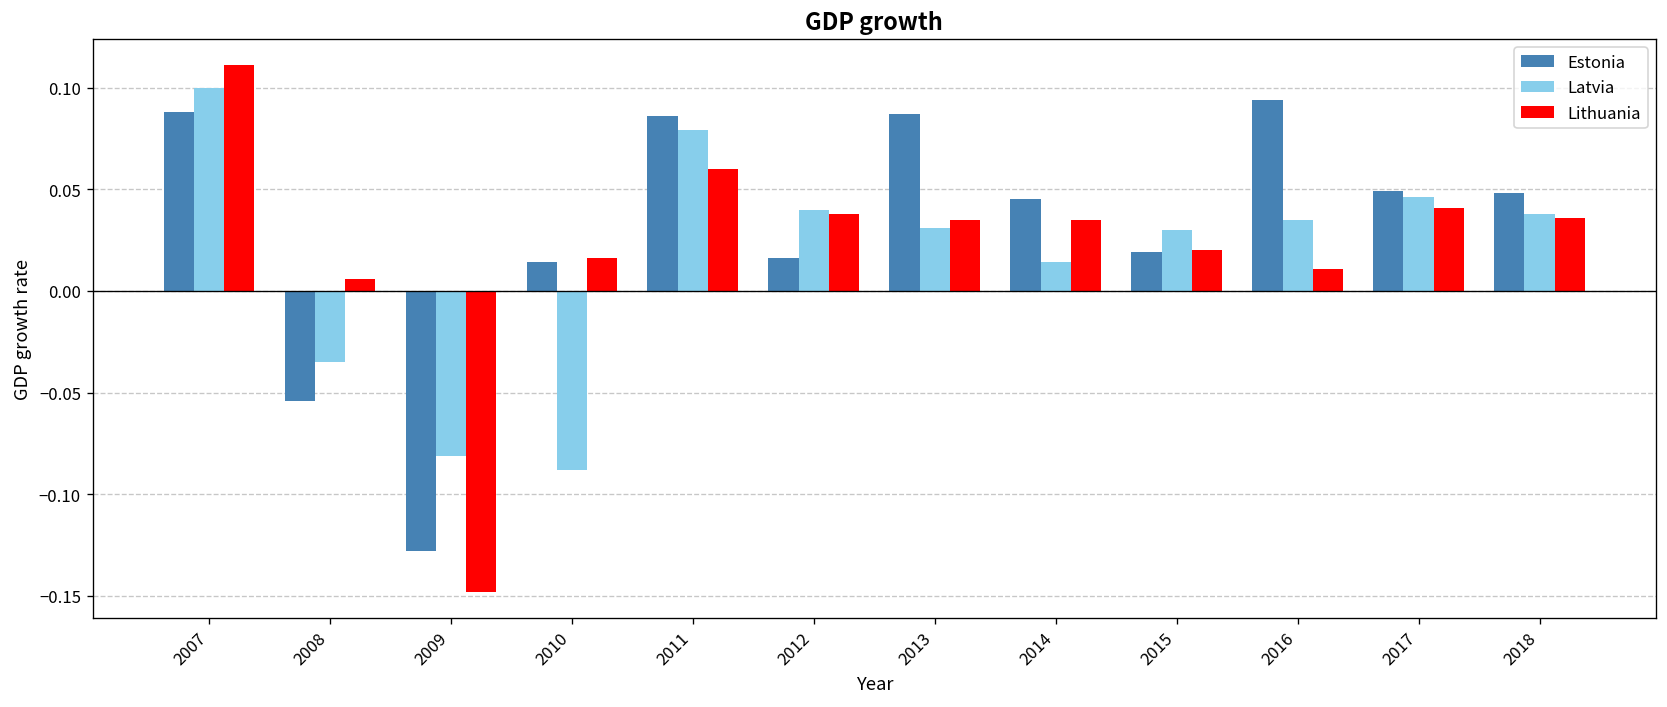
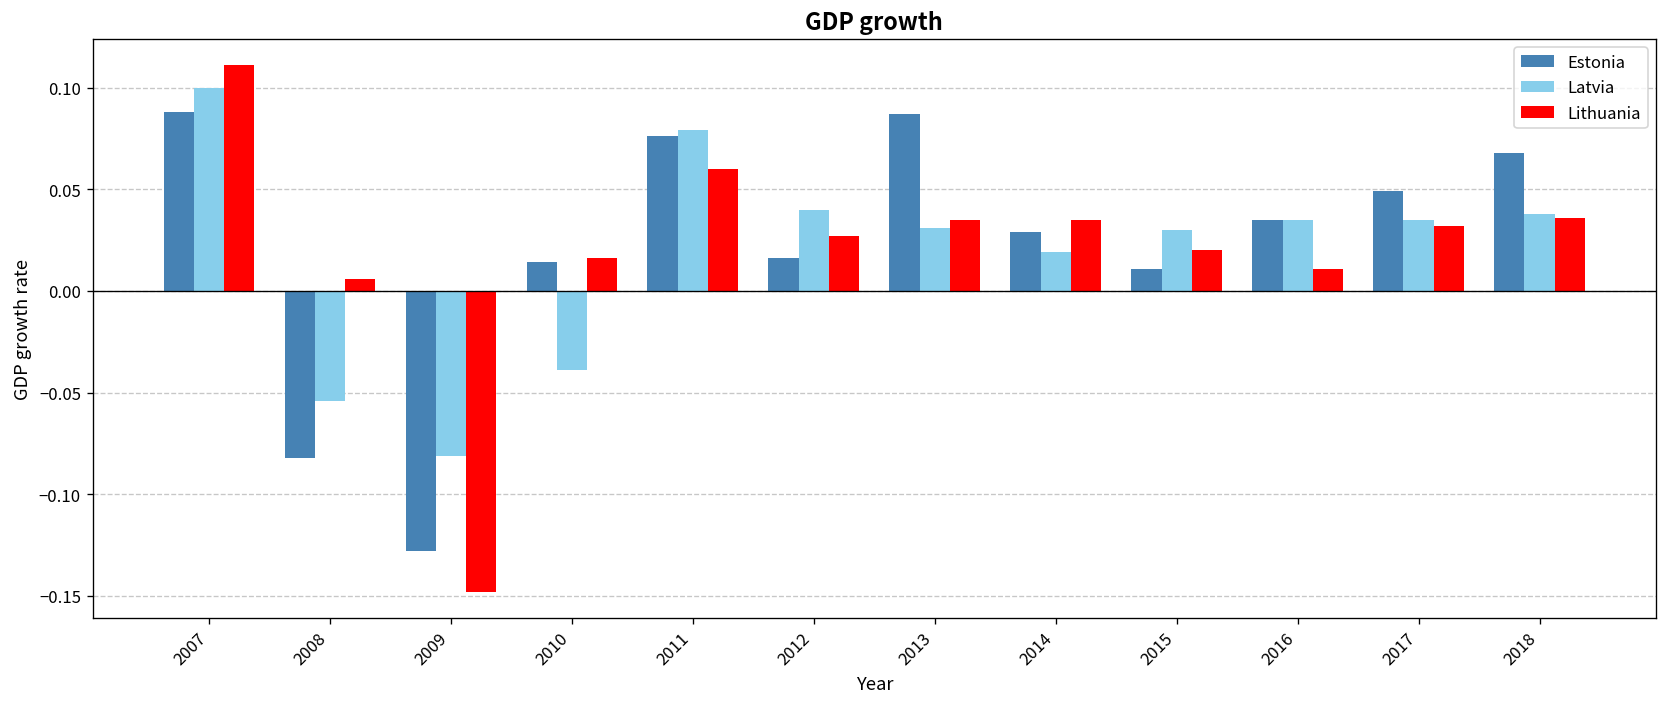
  {
    "Estonia": {
      "2007": 0.088,
-     "2008": -0.054,
+     "2008": -0.082,
      "2009": -0.128,
      "2010": 0.014,
-     "2011": 0.086,
+     "2011": 0.076,
      "2012": 0.016,
      "2013": 0.087,
-     "2014": 0.045,
-     "2015": 0.019,
-     "2016": 0.094,
+     "2014": 0.029,
+     "2015": 0.011,
+     "2016": 0.035,
      "2017": 0.049,
-     "2018": 0.048
+     "2018": 0.068
    },
    "Latvia": {
      "2007": 0.100,
-     "2008": -0.035,
+     "2008": -0.054,
      "2009": -0.081,
-     "2010": -0.088,
+     "2010": -0.039,
      "2011": 0.079,
      "2012": 0.040,
      "2013": 0.031,
-     "2014": 0.014,
+     "2014": 0.019,
      "2015": 0.030,
      "2016": 0.035,
-     "2017": 0.046,
+     "2017": 0.035,
      "2018": 0.038
    },
    "Lithuania": {
      "2007": 0.111,
      "2008": 0.006,
      "2009": -0.148,
      "2010": 0.016,
      "2011": 0.060,
-     "2012": 0.038,
+     "2012": 0.027,
      "2013": 0.035,
      "2014": 0.035,
      "2015": 0.020,
      "2016": 0.011,
-     "2017": 0.041,
+     "2017": 0.032,
      "2018": 0.036
    }
  }
